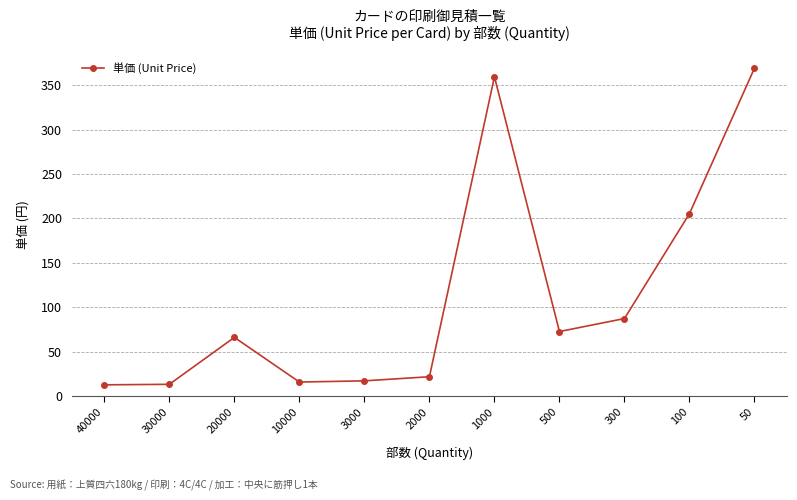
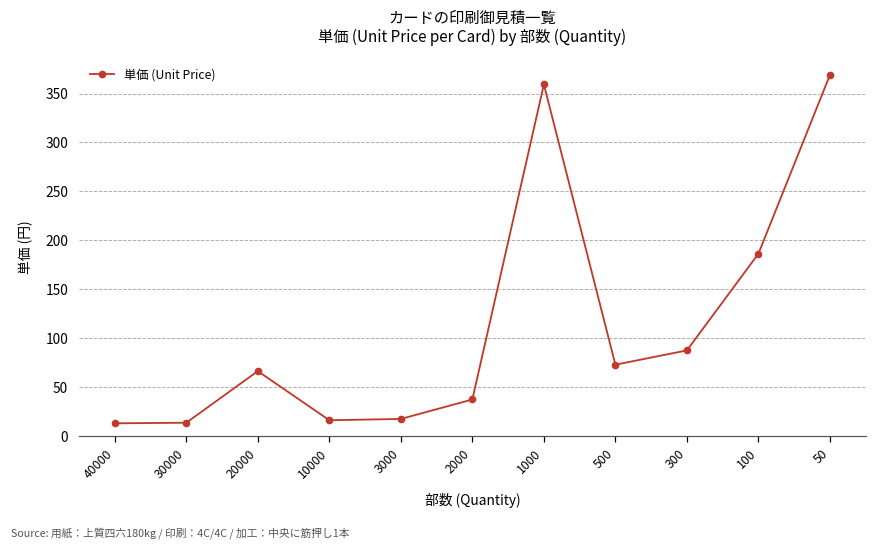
  {
    "40000": 10,
    "30000": 10,
    "20000": 70,
    "10000": 20,
    "3000": 20,
-   "2000": 20,
+   "2000": 40,
    "1000": 360,
    "500": 70,
    "300": 90,
-   "100": 210,
+   "100": 190,
    "50": 370
  }
